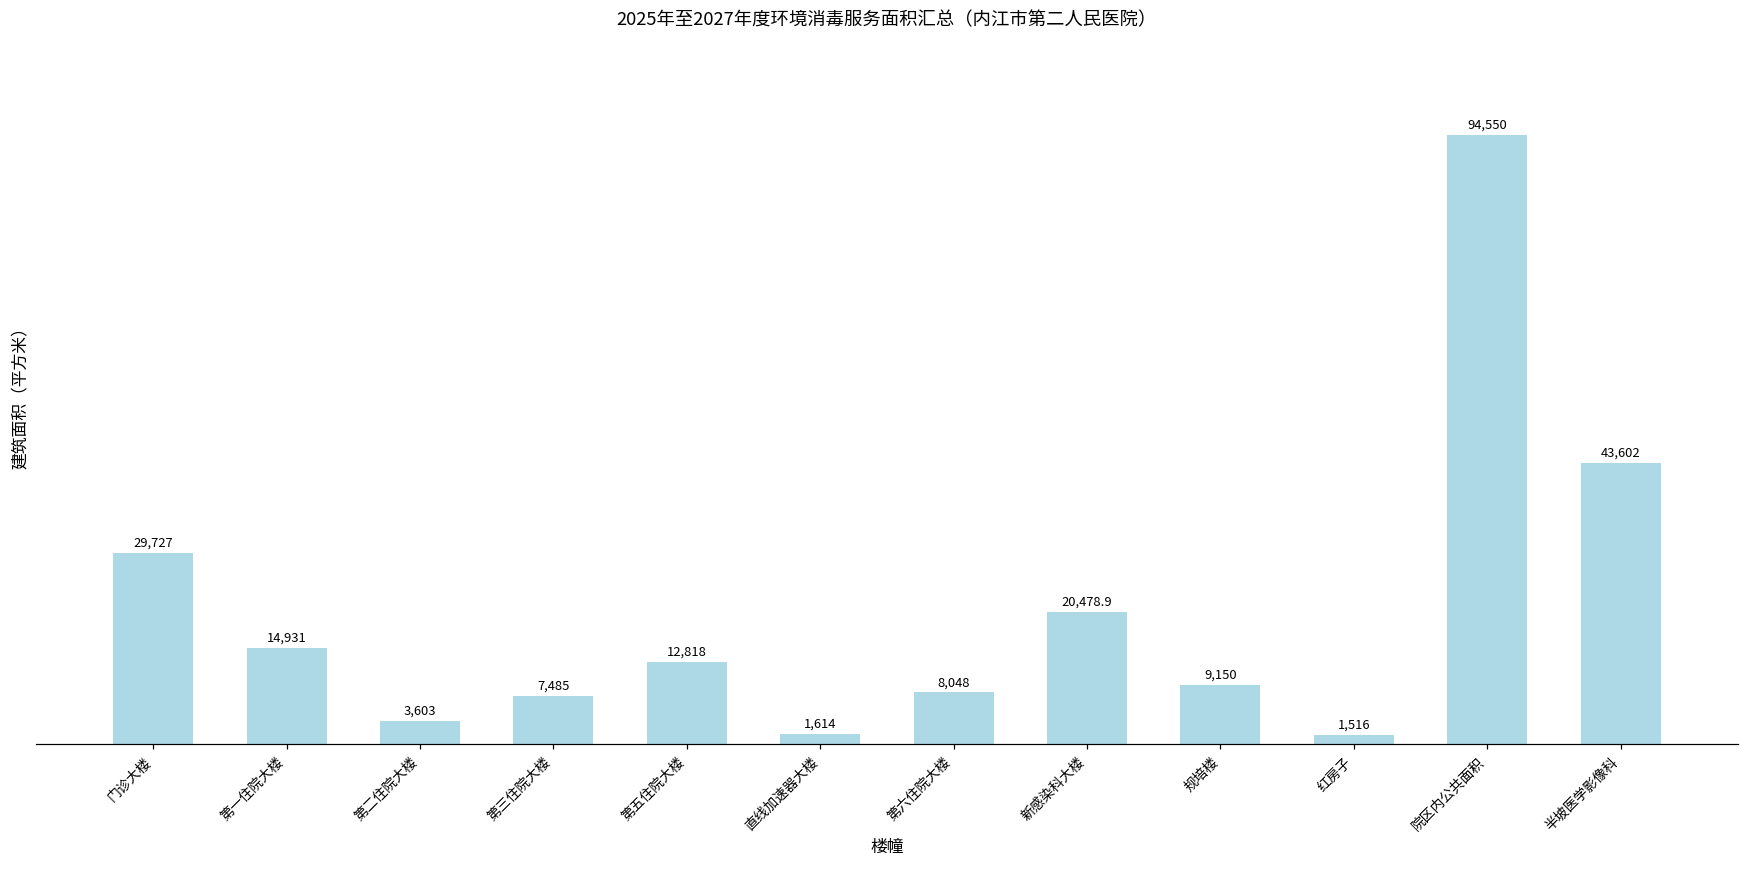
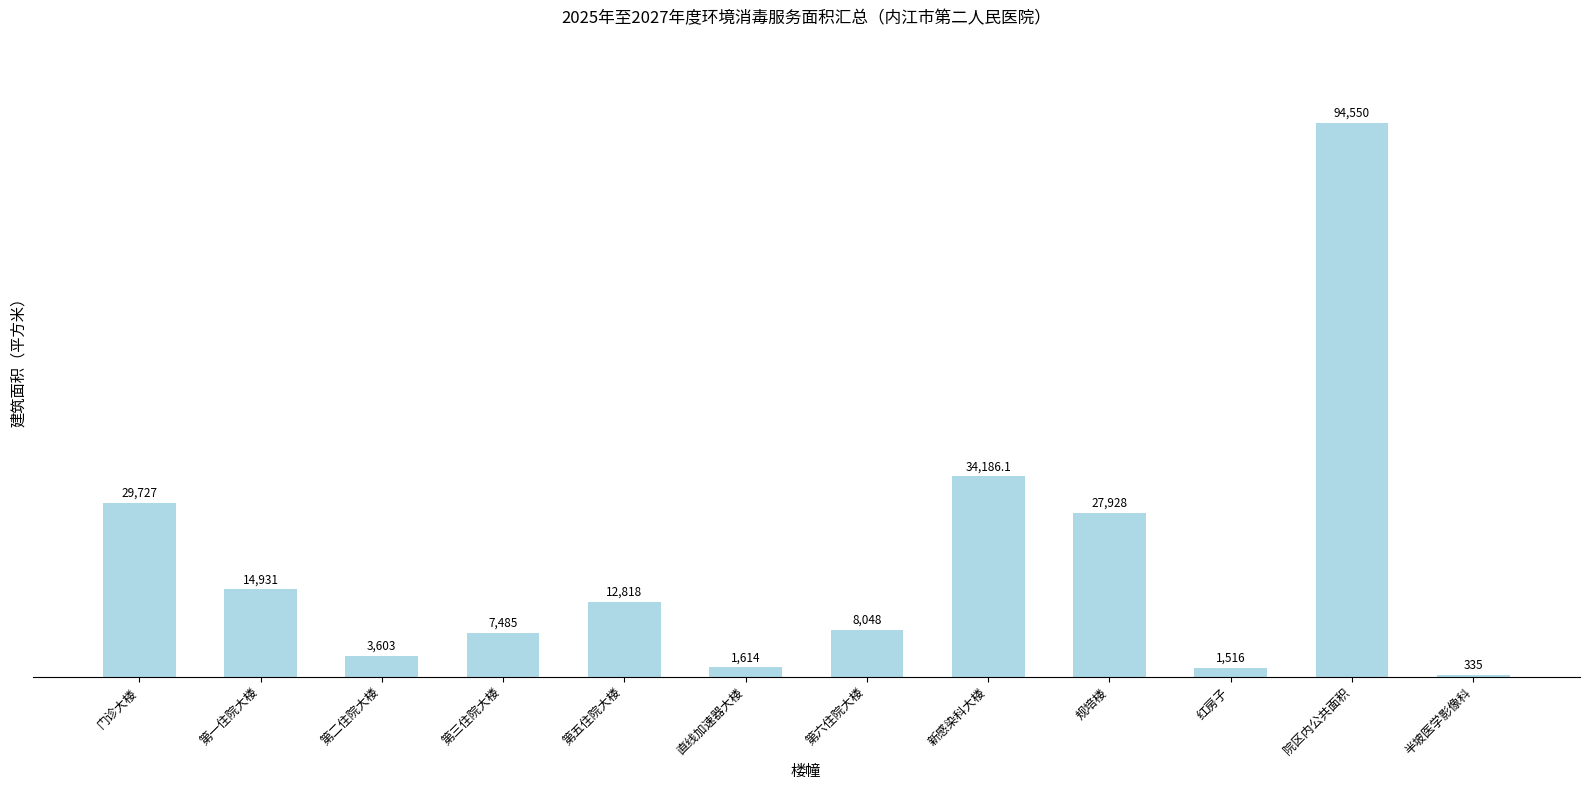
  {
    "门诊大楼": "29,727",
    "第一住院大楼": "14,931",
    "第二住院大楼": "3,603",
    "第三住院大楼": "7,485",
    "第五住院大楼": "12,818",
    "直线加速器大楼": "1,614",
    "第六住院大楼": "8,048",
-   "新感染科大楼": "20,478.9",
-   "规培楼": "9,150",
+   "新感染科大楼": "34,186.1",
+   "规培楼": "27,928",
    "红房子": "1,516",
    "院区内公共面积": "94,550",
-   "半坡医学影像科": "43,602"
+   "半坡医学影像科": "335"
  }
